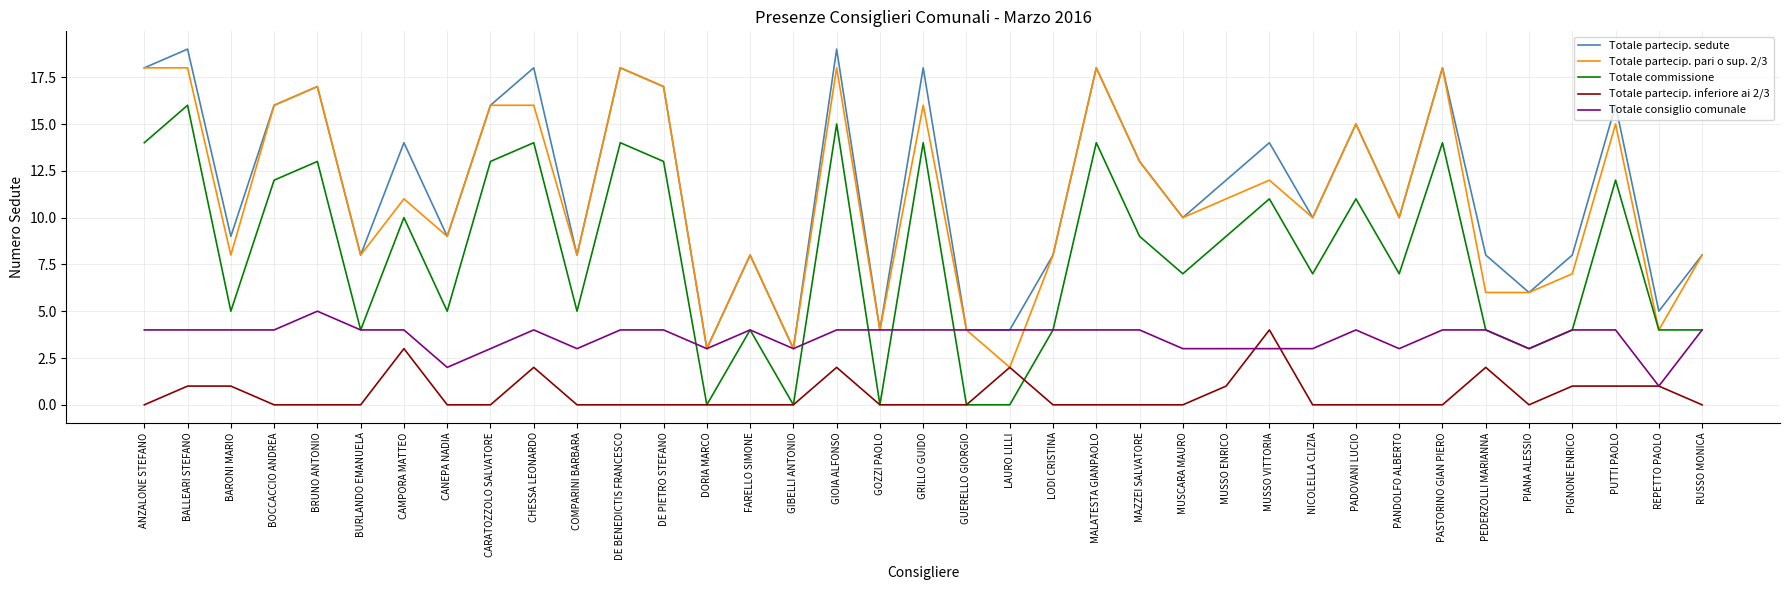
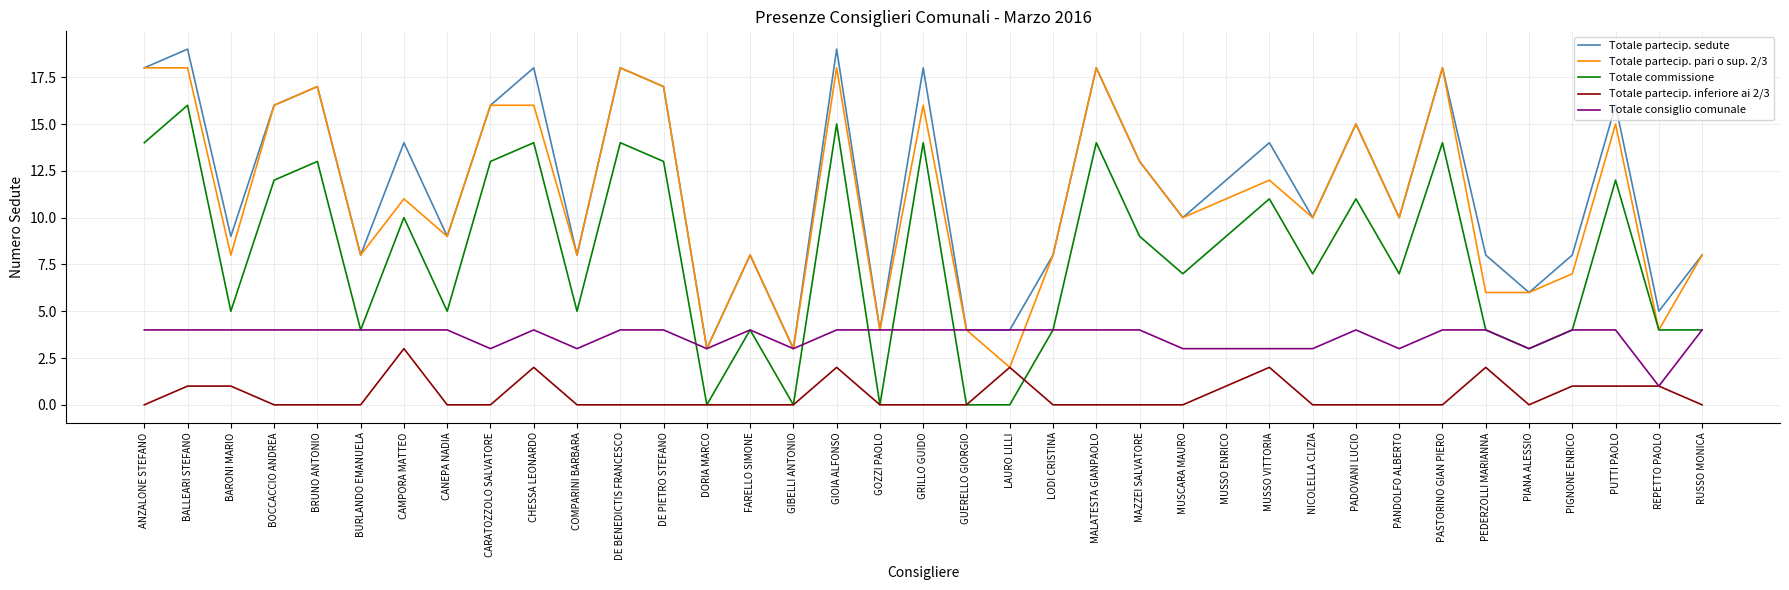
  {
    "Totale partecip. sedute": {
      "BALLEARI STEFANO": 19,
      "BARONI MARIO": 9,
      "CAMPORA MATTEO": 14,
      "CHESSA LEONARDO": 18,
      "GIOIA ALFONSO": 19,
      "GRILLO GUIDO": 18,
      "MUSSO ENRICO": 12,
      "MUSSO VITTORIA": 14,
      "PEDERZOLLI MARIANNA": 8,
      "PIGNONE ENRICO": 8,
      "REPETTO PAOLO": 5
    },
    "Totale partecip. pari o sup. 2/3": {
      "BALLEARI STEFANO": 18,
      "BARONI MARIO": 8,
      "CAMPORA MATTEO": 11,
      "CHESSA LEONARDO": 16,
      "GIOIA ALFONSO": 18,
      "GRILLO GUIDO": 16,
      "MUSSO ENRICO": 11,
      "MUSSO VITTORIA": 12,
      "PEDERZOLLI MARIANNA": 6,
      "PIGNONE ENRICO": 7,
      "PUTTI PAOLO": 15
    },
    "Totale commissione": {
      "ANZALONE STEFANO": 14,
      "BALLEARI STEFANO": 16,
      "BARONI MARIO": 5,
      "BOCCACCIO ANDREA": 12,
      "BRUNO ANTONIO": 13,
      "CAMPORA MATTEO": 10,
      "CANEPA NADIA": 5,
      "CARATOZZOLO SALVATORE": 13,
      "CHESSA LEONARDO": 14,
      "COMPARINI BARBARA": 5,
      "DE BENEDICTIS FRANCESCO": 14,
      "DE PIETRO STEFANO": 13,
      "GIOIA ALFONSO": 15,
      "GRILLO GUIDO": 14,
      "LAURO LILLI": 0,
      "MALATESTA GIANPAOLO": 14,
      "MAZZEI SALVATORE": 9,
      "MUSCARA MAURO": 7,
      "MUSSO ENRICO": 9,
      "MUSSO VITTORIA": 11,
      "NICOLELLA CLIZIA": 7,
      "PADOVANI LUCIO": 11,
      "PANDOLFO ALBERTO": 7,
      "PASTORINO GIAN PIERO": 14,
      "PUTTI PAOLO": 12
    },
    "Totale partecip. inferiore ai 2/3": {
      "ANZALONE STEFANO": 0,
      "BALLEARI STEFANO": 1,
      "BARONI MARIO": 1,
      "BOCCACCIO ANDREA": 0,
      "BRUNO ANTONIO": 0,
      "BURLANDO EMANUELA": 0,
      "CAMPORA MATTEO": 3,
      "CANEPA NADIA": 0,
      "CARATOZZOLO SALVATORE": 0,
      "CHESSA LEONARDO": 2,
      "COMPARINI BARBARA": 0,
      "DE BENEDICTIS FRANCESCO": 0,
      "DE PIETRO STEFANO": 0,
      "FARELLO SIMONE": 0,
      "GIOIA ALFONSO": 2,
      "GRILLO GUIDO": 0,
      "LODI CRISTINA": 0,
      "MALATESTA GIANPAOLO": 0,
      "MAZZEI SALVATORE": 0,
      "MUSCARA MAURO": 0,
      "MUSSO ENRICO": 1,
-     "MUSSO VITTORIA": 4,
+     "MUSSO VITTORIA": 2,
      "NICOLELLA CLIZIA": 0,
      "PADOVANI LUCIO": 0,
      "PANDOLFO ALBERTO": 0,
      "PASTORINO GIAN PIERO": 0,
      "PEDERZOLLI MARIANNA": 2,
      "PIANA ALESSIO": 0,
      "PIGNONE ENRICO": 1,
      "PUTTI PAOLO": 1,
      "RUSSO MONICA": 0
    },
    "Totale consiglio comunale": {
      "ANZALONE STEFANO": 4,
      "BALLEARI STEFANO": 4,
      "BARONI MARIO": 4,
      "BOCCACCIO ANDREA": 4,
-     "BRUNO ANTONIO": 5,
+     "BRUNO ANTONIO": 4,
      "CAMPORA MATTEO": 4,
-     "CANEPA NADIA": 2,
+     "CANEPA NADIA": 4,
      "CARATOZZOLO SALVATORE": 3,
      "CHESSA LEONARDO": 4,
      "COMPARINI BARBARA": 3,
      "DE BENEDICTIS FRANCESCO": 4,
      "DE PIETRO STEFANO": 4,
      "GIOIA ALFONSO": 4,
      "GRILLO GUIDO": 4,
      "MALATESTA GIANPAOLO": 4,
      "MAZZEI SALVATORE": 4,
      "MUSCARA MAURO": 3,
      "MUSSO ENRICO": 3,
      "MUSSO VITTORIA": 3,
      "NICOLELLA CLIZIA": 3,
      "PADOVANI LUCIO": 4,
      "PANDOLFO ALBERTO": 3,
      "PASTORINO GIAN PIERO": 4,
      "PUTTI PAOLO": 4
    }
  }
